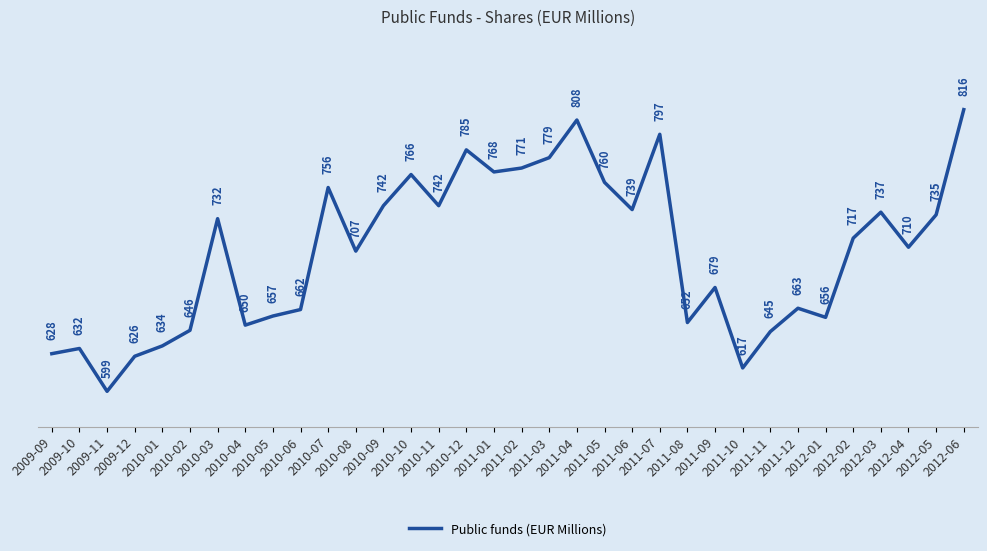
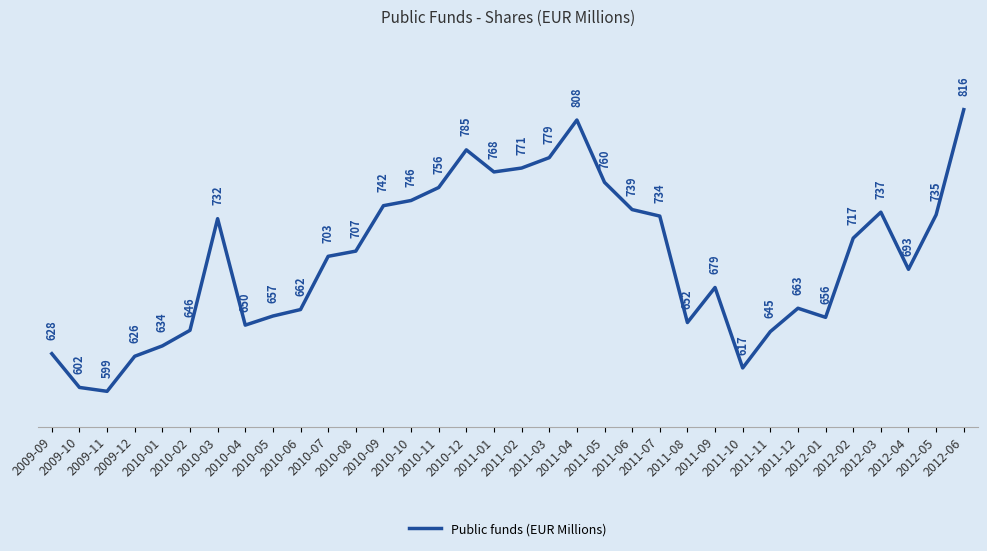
  {
    "2009-09": 628,
-   "2009-10": 632,
+   "2009-10": 602,
    "2009-11": 599,
    "2009-12": 626,
    "2010-01": 634,
    "2010-02": 646,
    "2010-03": 732,
    "2010-04": 650,
    "2010-05": 657,
    "2010-06": 662,
-   "2010-07": 756,
+   "2010-07": 703,
    "2010-08": 707,
    "2010-09": 742,
-   "2010-10": 766,
-   "2010-11": 742,
+   "2010-10": 746,
+   "2010-11": 756,
    "2010-12": 785,
    "2011-01": 768,
    "2011-02": 771,
    "2011-03": 779,
    "2011-04": 808,
    "2011-05": 760,
    "2011-06": 739,
-   "2011-07": 797,
+   "2011-07": 734,
    "2011-08": 652,
    "2011-09": 679,
    "2011-10": 617,
    "2011-11": 645,
    "2011-12": 663,
    "2012-01": 656,
    "2012-02": 717,
    "2012-03": 737,
-   "2012-04": 710,
+   "2012-04": 693,
    "2012-05": 735,
    "2012-06": 816
  }
